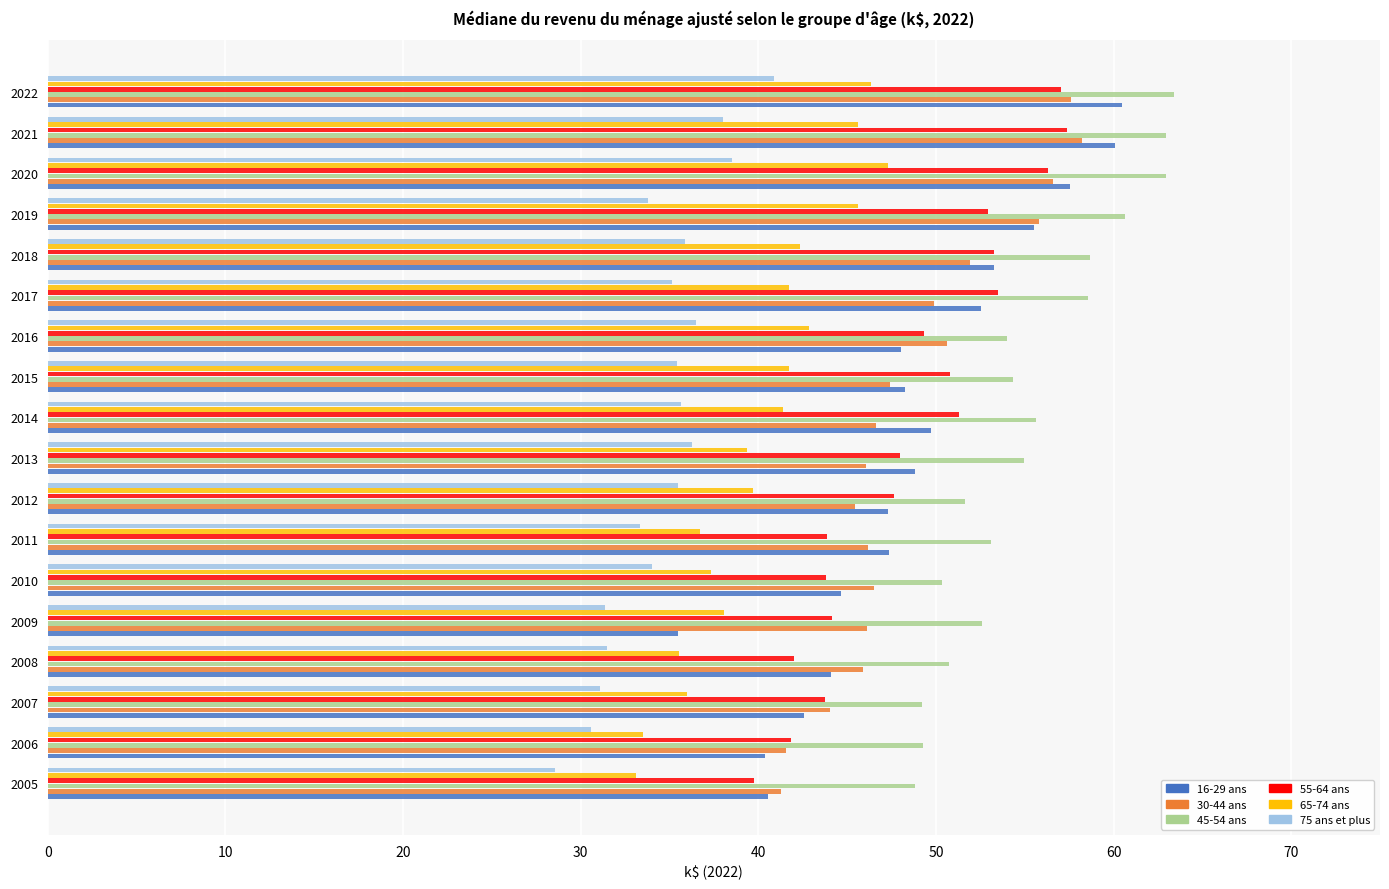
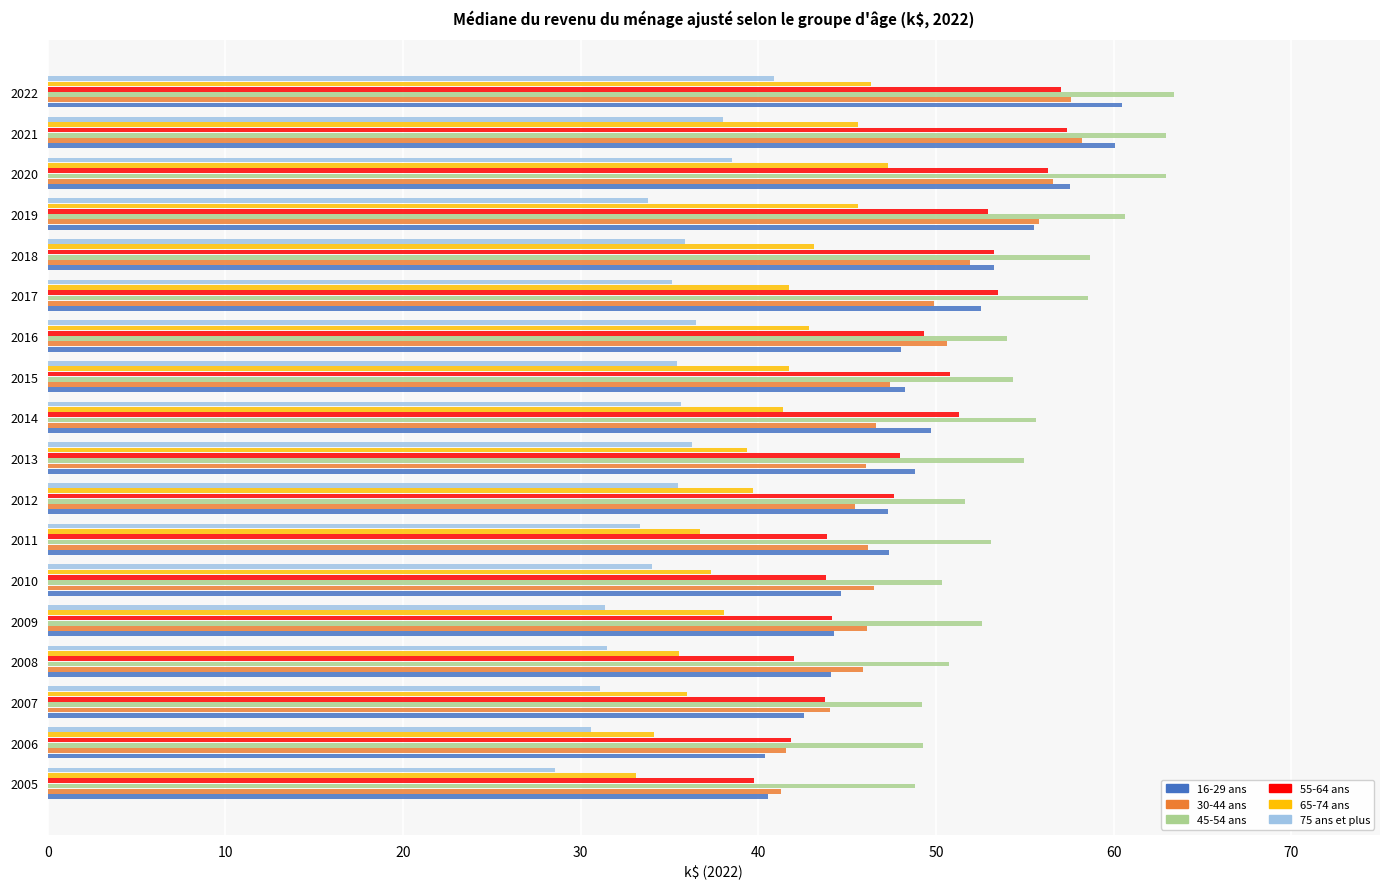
  {
    "16-29 ans": {
      "2022": 60.5,
      "2021": 60.1,
      "2020": 57.5,
      "2019": 55.5,
      "2018": 53.3,
      "2017": 52.5,
      "2016": 48.0,
      "2015": 48.3,
      "2014": 49.7,
      "2013": 48.8,
      "2012": 47.3,
      "2011": 47.4,
      "2010": 44.7,
-     "2009": 35.5,
+     "2009": 44.3,
      "2008": 44.1,
      "2007": 42.6,
      "2006": 40.4,
      "2005": 40.5
    },
    "30-44 ans": {
      "2022": 57.6,
      "2021": 58.2,
      "2020": 56.6,
      "2019": 55.8,
      "2018": 51.9,
      "2017": 49.9,
      "2016": 50.6,
      "2015": 47.4,
      "2014": 46.6,
      "2013": 46.1,
      "2012": 45.5,
      "2011": 46.2,
      "2010": 46.5,
      "2009": 46.1,
      "2008": 45.9,
      "2007": 44.1,
      "2006": 41.6,
      "2005": 41.3
    },
    "45-54 ans": {
      "2022": 63.4,
      "2021": 62.9,
      "2020": 62.9,
      "2019": 60.7,
      "2018": 58.7,
      "2017": 58.5,
      "2016": 54.0,
      "2015": 54.4,
      "2014": 55.7,
      "2013": 55.0,
      "2012": 51.6,
      "2011": 53.1,
      "2010": 50.4,
      "2009": 52.6,
      "2008": 50.7,
      "2007": 49.2,
      "2006": 49.2,
      "2005": 48.8
    },
    "55-64 ans": {
      "2022": 57.0,
      "2021": 57.4,
      "2020": 56.3,
      "2019": 52.9,
      "2018": 53.3,
      "2017": 53.5,
      "2016": 49.3,
      "2015": 50.8,
      "2014": 51.3,
      "2013": 48.0,
      "2012": 47.6,
      "2011": 43.9,
      "2010": 43.8,
      "2009": 44.2,
      "2008": 42.0,
      "2007": 43.7,
      "2006": 41.9,
      "2005": 39.8
    },
    "65-74 ans": {
      "2022": 46.4,
      "2021": 45.6,
      "2020": 47.3,
      "2019": 45.6,
-     "2018": 42.3,
+     "2018": 43.2,
      "2017": 41.7,
      "2016": 42.9,
      "2015": 41.7,
      "2014": 41.4,
      "2013": 39.4,
      "2012": 39.7,
      "2011": 36.7,
      "2010": 37.4,
      "2009": 38.0,
      "2008": 35.6,
      "2007": 36.0,
-     "2006": 33.5,
+     "2006": 34.1,
      "2005": 33.1
    },
    "75 ans et plus": {
      "2022": 40.9,
      "2021": 38.0,
      "2020": 38.5,
      "2019": 33.8,
      "2018": 35.9,
      "2017": 35.2,
      "2016": 36.5,
      "2015": 35.4,
      "2014": 35.7,
      "2013": 36.3,
      "2012": 35.5,
      "2011": 33.4,
      "2010": 34.0,
      "2009": 31.4,
      "2008": 31.5,
      "2007": 31.1,
      "2006": 30.6,
      "2005": 28.6
    }
  }
